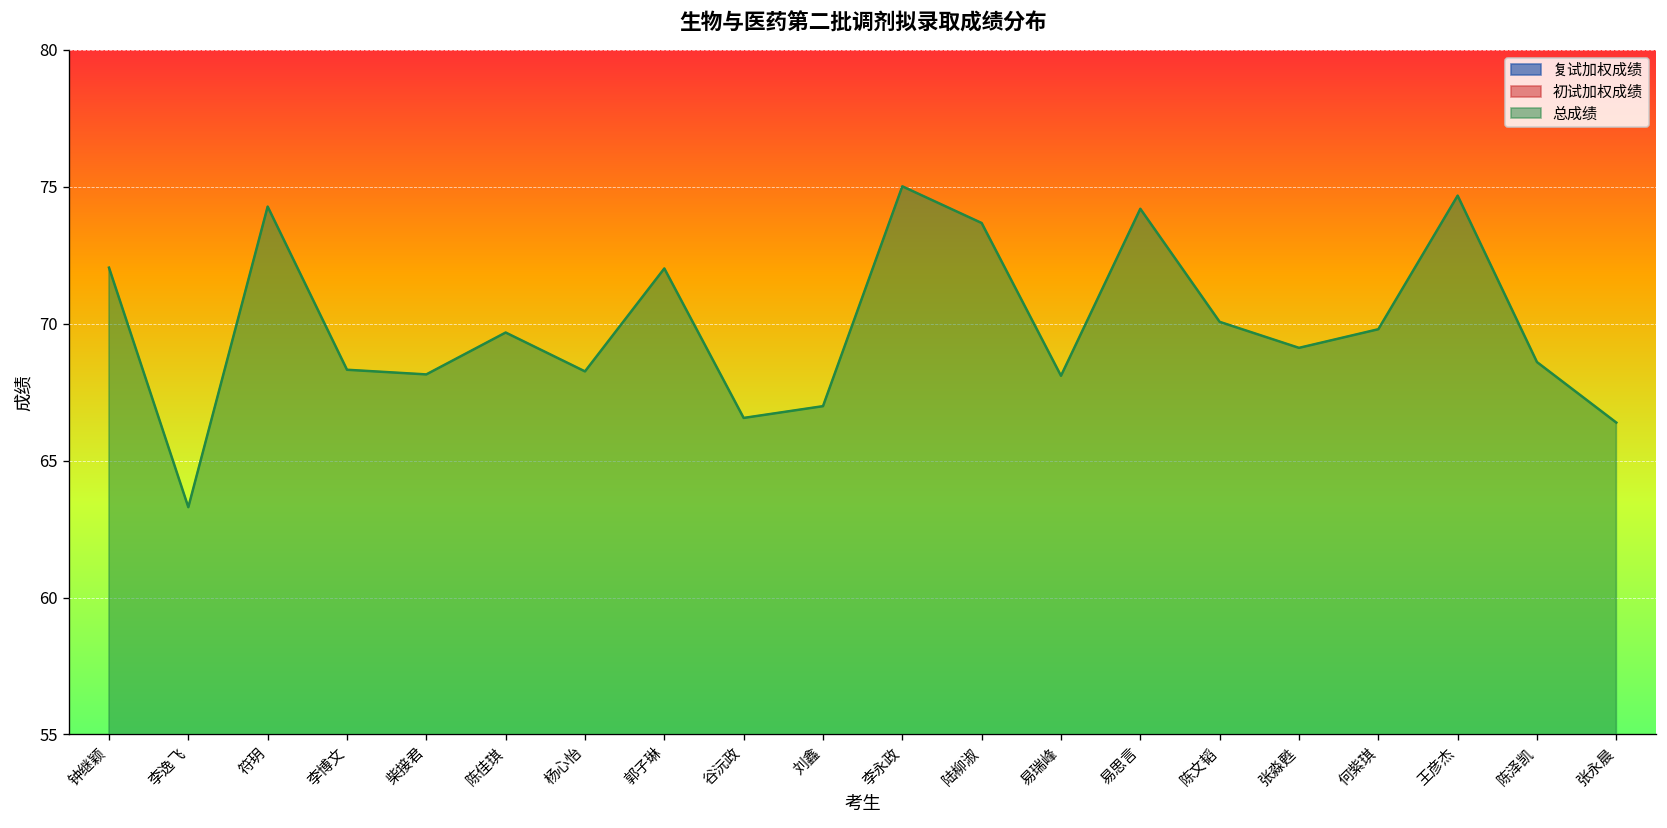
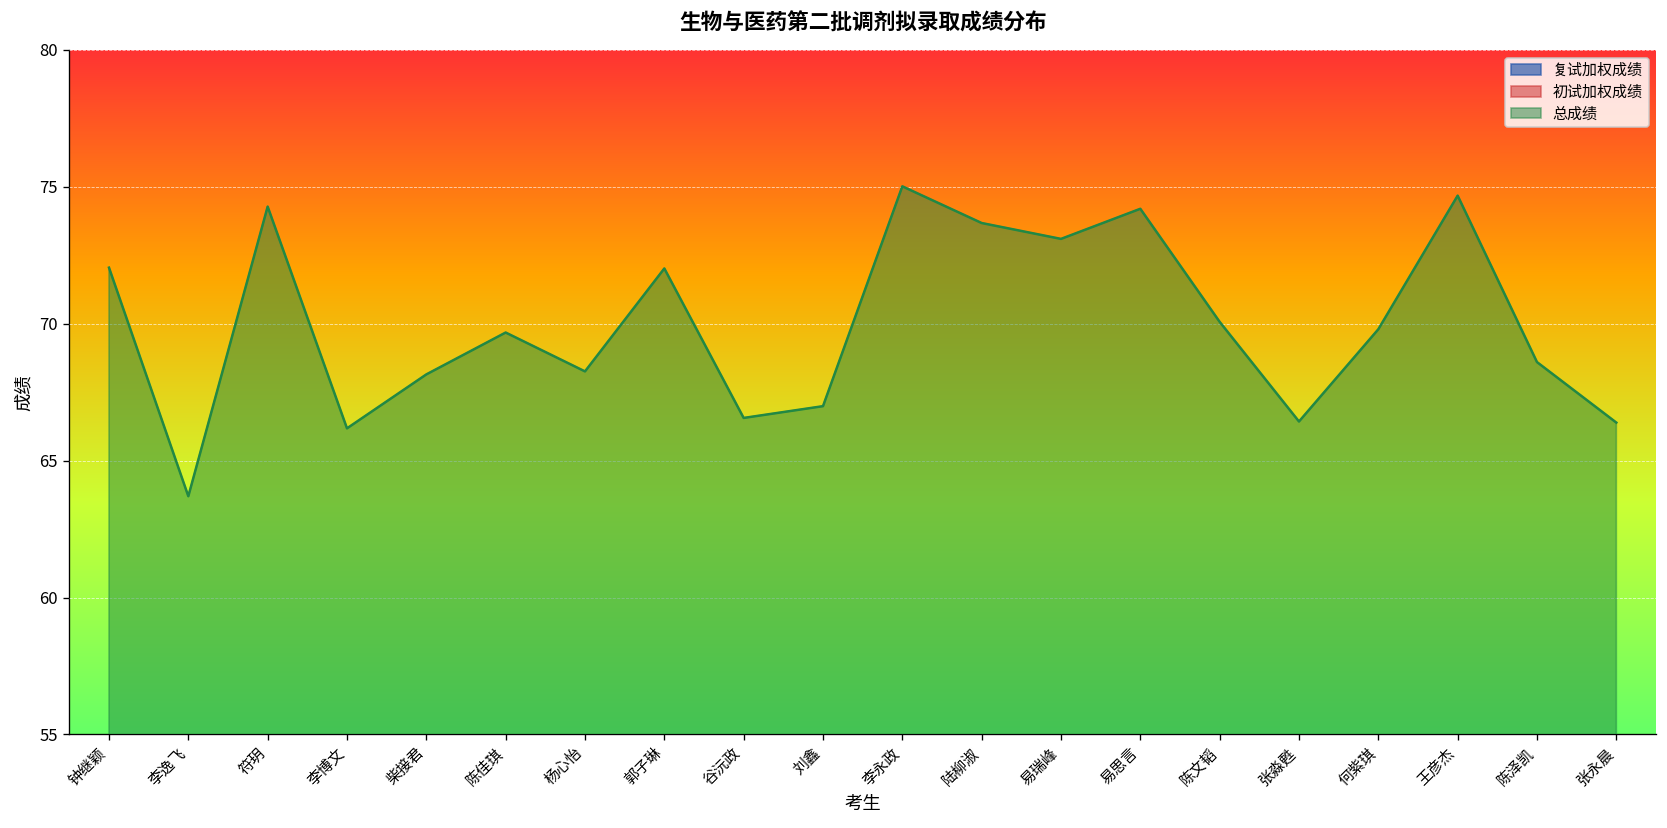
  {
    "总成绩": {
      "钟继颖": 72.1,
-     "李逸飞": 63.3,
+     "李逸飞": 63.7,
      "符玥": 74.3,
-     "李博文": 68.3,
+     "李博文": 66.2,
      "柴接君": 68.2,
      "陈佳琪": 69.7,
      "杨心怡": 68.3,
      "郭子琳": 72.0,
      "谷沅政": 66.6,
      "刘鑫": 67.0,
      "李永政": 75.0,
      "陆柳淑": 73.7,
-     "易瑞峰": 68.1,
+     "易瑞峰": 73.1,
      "易思言": 74.2,
      "陈文韬": 70.1,
-     "张淼甦": 69.1,
+     "张淼甦": 66.4,
      "何紫琪": 69.8,
      "王彦杰": 74.7,
      "陈泽凯": 68.6,
      "张永晨": 66.4
    }
  }
